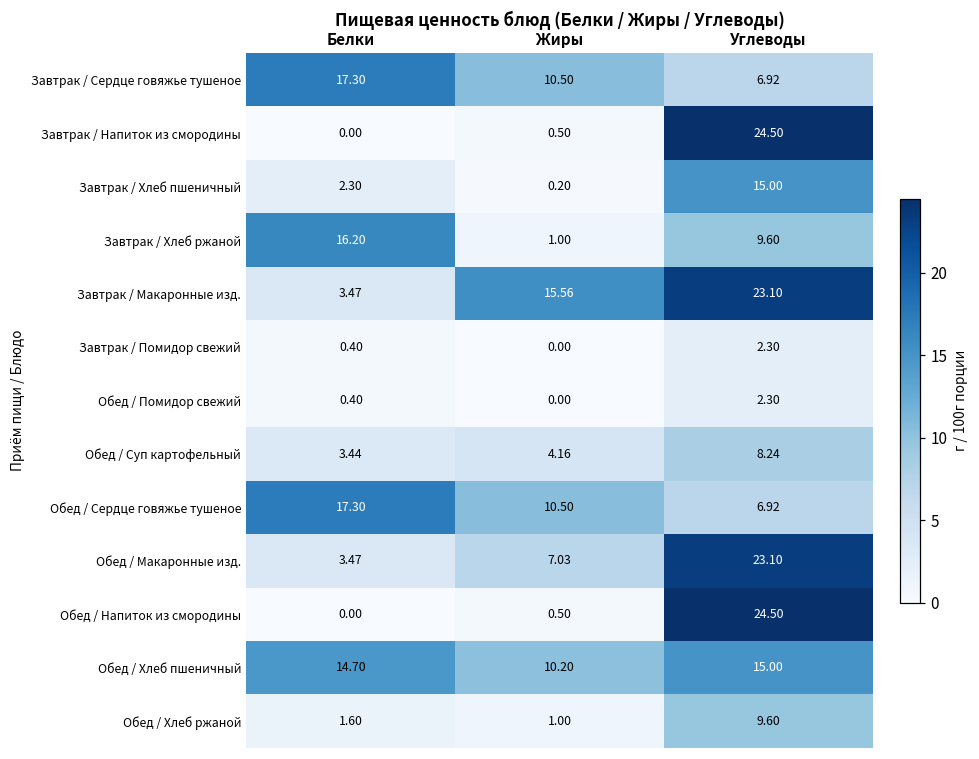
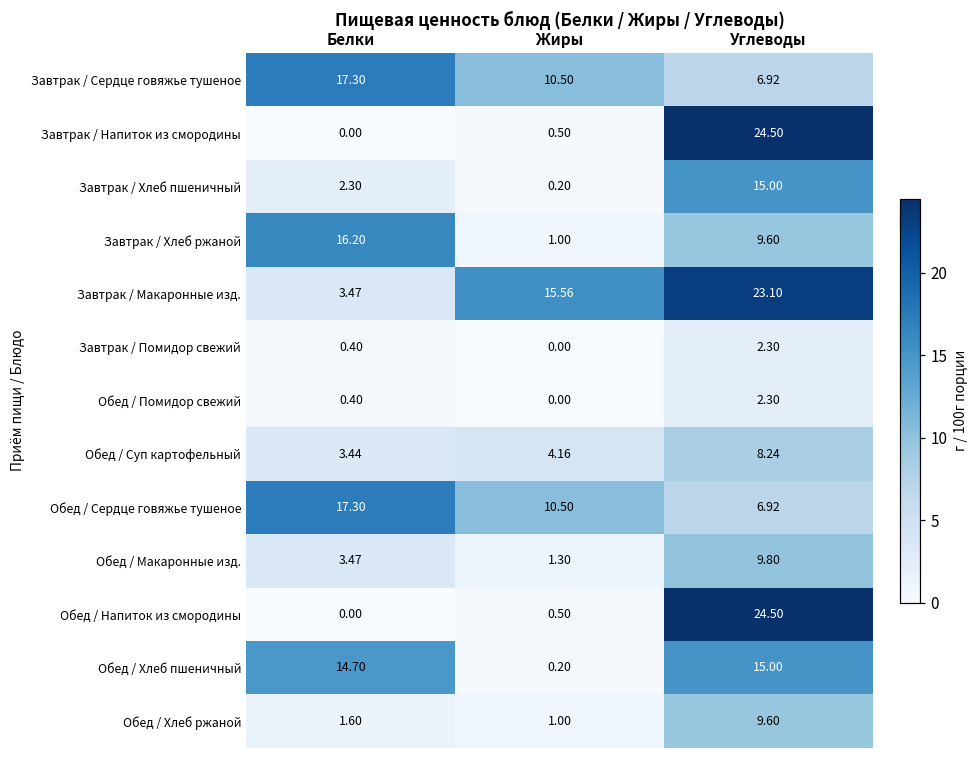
  {
    "Завтрак / Сердце говяжье тушеное": {
      "Белки": 17.30,
      "Жиры": 10.50,
      "Углеводы": 6.92
    },
    "Завтрак / Напиток из смородины": {
      "Белки": 0.00,
      "Жиры": 0.50,
      "Углеводы": 24.50
    },
    "Завтрак / Хлеб пшеничный": {
      "Белки": 2.30,
      "Жиры": 0.20,
      "Углеводы": 15.00
    },
    "Завтрак / Хлеб ржаной": {
      "Белки": 16.20,
      "Жиры": 1.00,
      "Углеводы": 9.60
    },
    "Завтрак / Макаронные изд.": {
      "Белки": 3.47,
      "Жиры": 15.56,
      "Углеводы": 23.10
    },
    "Завтрак / Помидор свежий": {
      "Белки": 0.40,
      "Жиры": 0.00,
      "Углеводы": 2.30
    },
    "Обед / Помидор свежий": {
      "Белки": 0.40,
      "Жиры": 0.00,
      "Углеводы": 2.30
    },
    "Обед / Суп картофельный": {
      "Белки": 3.44,
      "Жиры": 4.16,
      "Углеводы": 8.24
    },
    "Обед / Сердце говяжье тушеное": {
      "Белки": 17.30,
      "Жиры": 10.50,
      "Углеводы": 6.92
    },
    "Обед / Макаронные изд.": {
      "Белки": 3.47,
-     "Жиры": 7.03,
-     "Углеводы": 23.10
+     "Жиры": 1.30,
+     "Углеводы": 9.80
    },
    "Обед / Напиток из смородины": {
      "Белки": 0.00,
      "Жиры": 0.50,
      "Углеводы": 24.50
    },
    "Обед / Хлеб пшеничный": {
      "Белки": 14.70,
-     "Жиры": 10.20,
+     "Жиры": 0.20,
      "Углеводы": 15.00
    },
    "Обед / Хлеб ржаной": {
      "Белки": 1.60,
      "Жиры": 1.00,
      "Углеводы": 9.60
    }
  }
